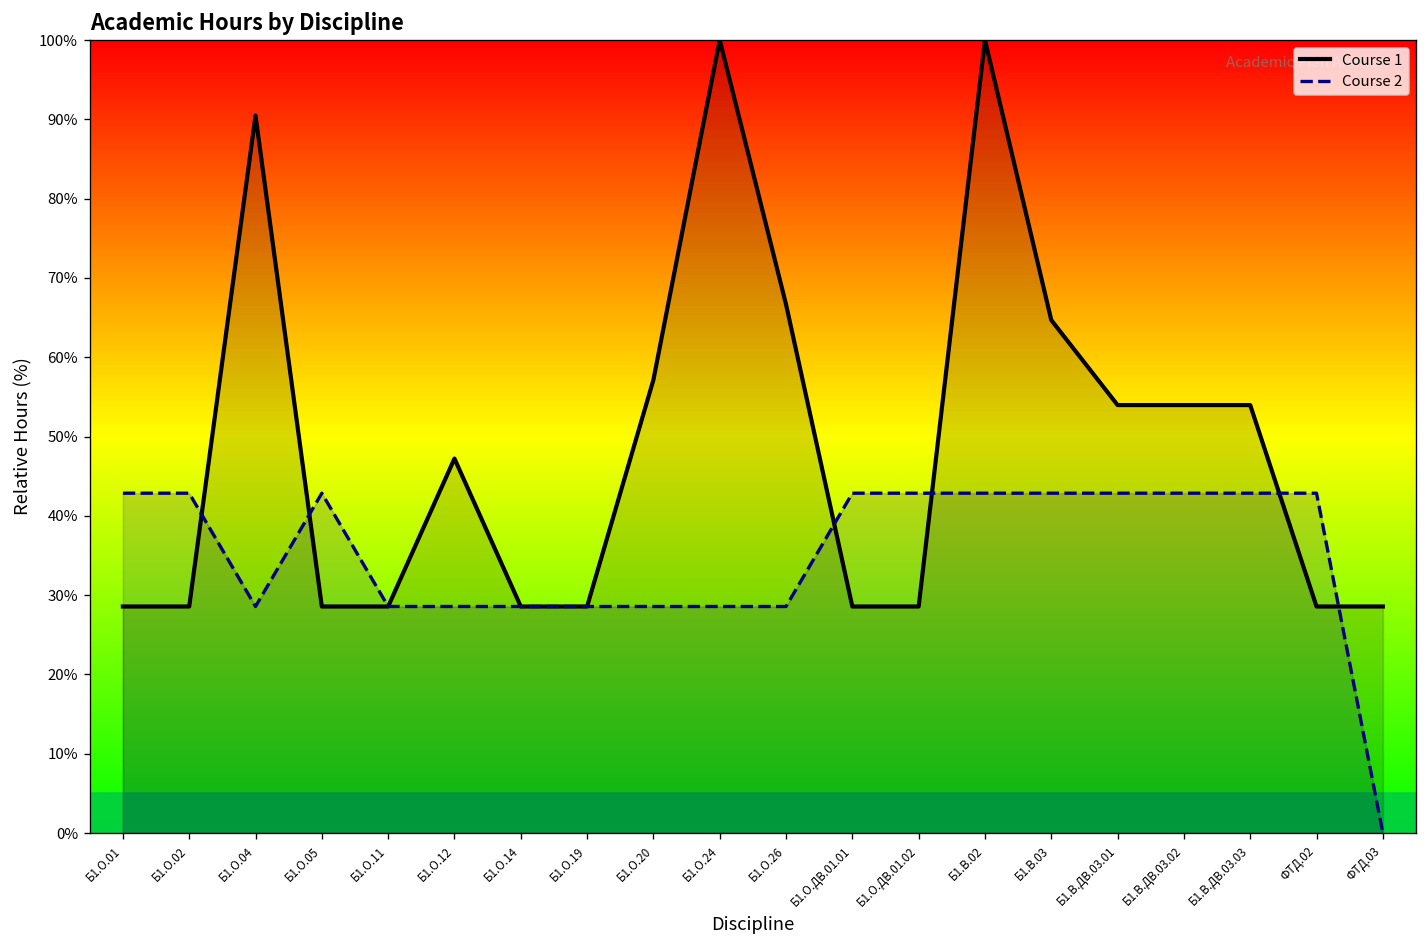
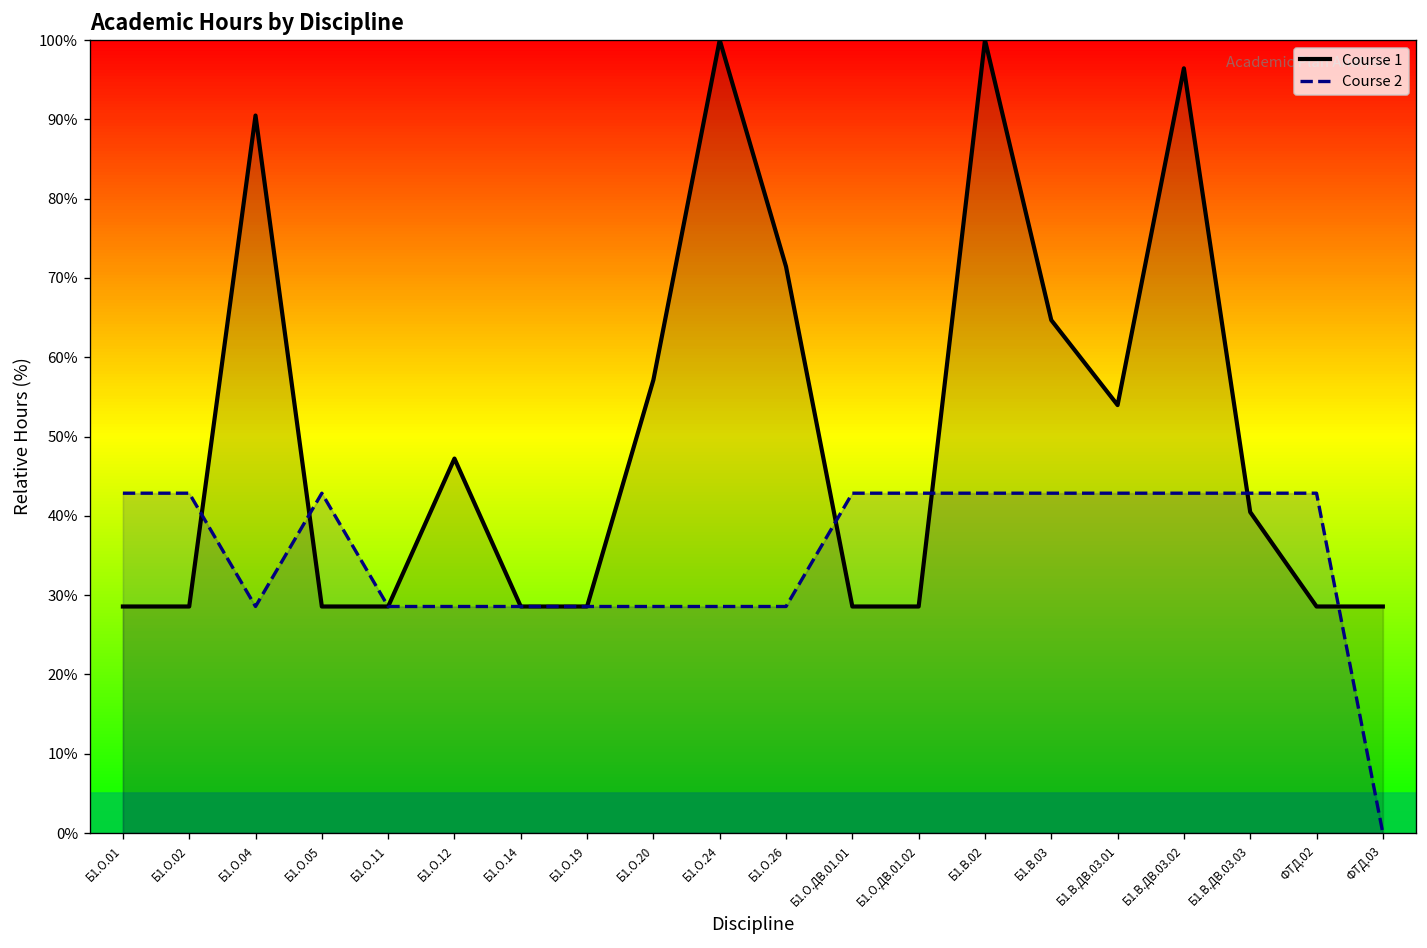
  {
    "Course 1": {
      "Б1.О.01": "29%",
      "Б1.О.02": "29%",
      "Б1.О.04": "90%",
      "Б1.О.05": "29%",
      "Б1.О.12": "47%",
      "Б1.О.20": "57%",
      "Б1.О.24": "100%",
-     "Б1.О.26": "67%",
+     "Б1.О.26": "71%",
      "Б1.О.ДВ.01.01": "29%",
      "Б1.О.ДВ.01.02": "29%",
      "Б1.В.02": "100%",
      "Б1.В.03": "65%",
      "Б1.В.ДВ.03.01": "54%",
-     "Б1.В.ДВ.03.02": "54%",
-     "Б1.В.ДВ.03.03": "54%",
+     "Б1.В.ДВ.03.02": "96%",
+     "Б1.В.ДВ.03.03": "40%",
      "ФТД.02": "29%",
      "ФТД.03": "29%"
    },
    "Course 2": {
      "Б1.О.01": "43%",
      "Б1.О.02": "43%",
      "Б1.О.04": "29%",
      "Б1.О.05": "43%",
      "Б1.О.12": "29%",
      "Б1.О.20": "29%",
      "Б1.О.24": "29%",
      "Б1.О.26": "29%",
      "Б1.О.ДВ.01.01": "43%",
      "Б1.О.ДВ.01.02": "43%",
      "Б1.В.02": "43%",
      "Б1.В.03": "43%",
      "Б1.В.ДВ.03.01": "43%",
      "Б1.В.ДВ.03.02": "43%",
      "Б1.В.ДВ.03.03": "43%",
      "ФТД.02": "43%"
    }
  }
